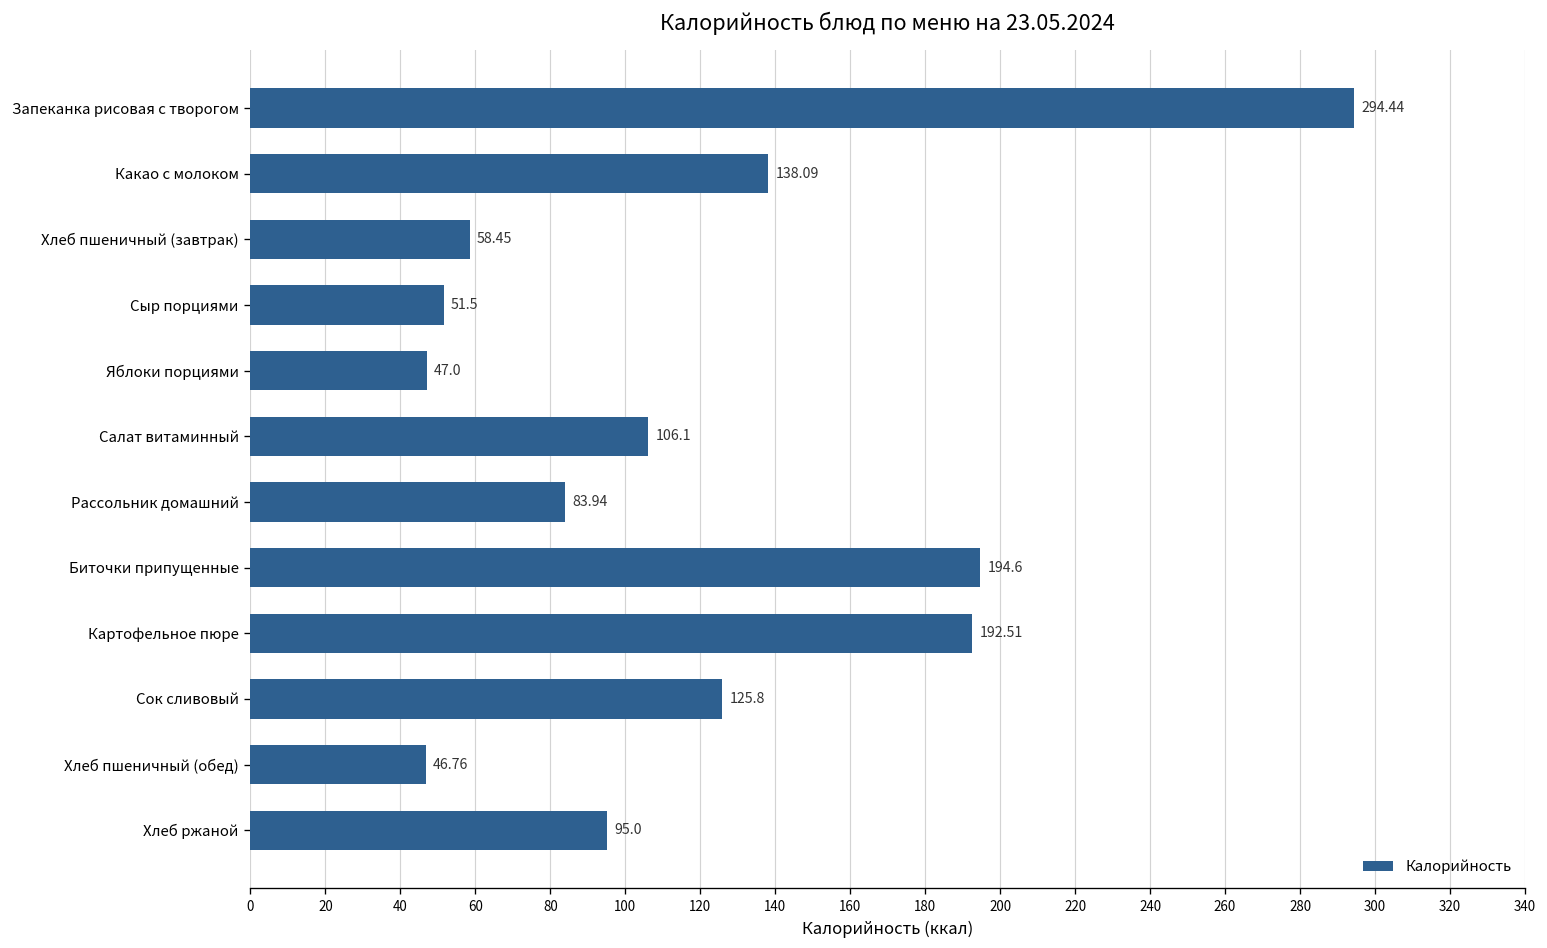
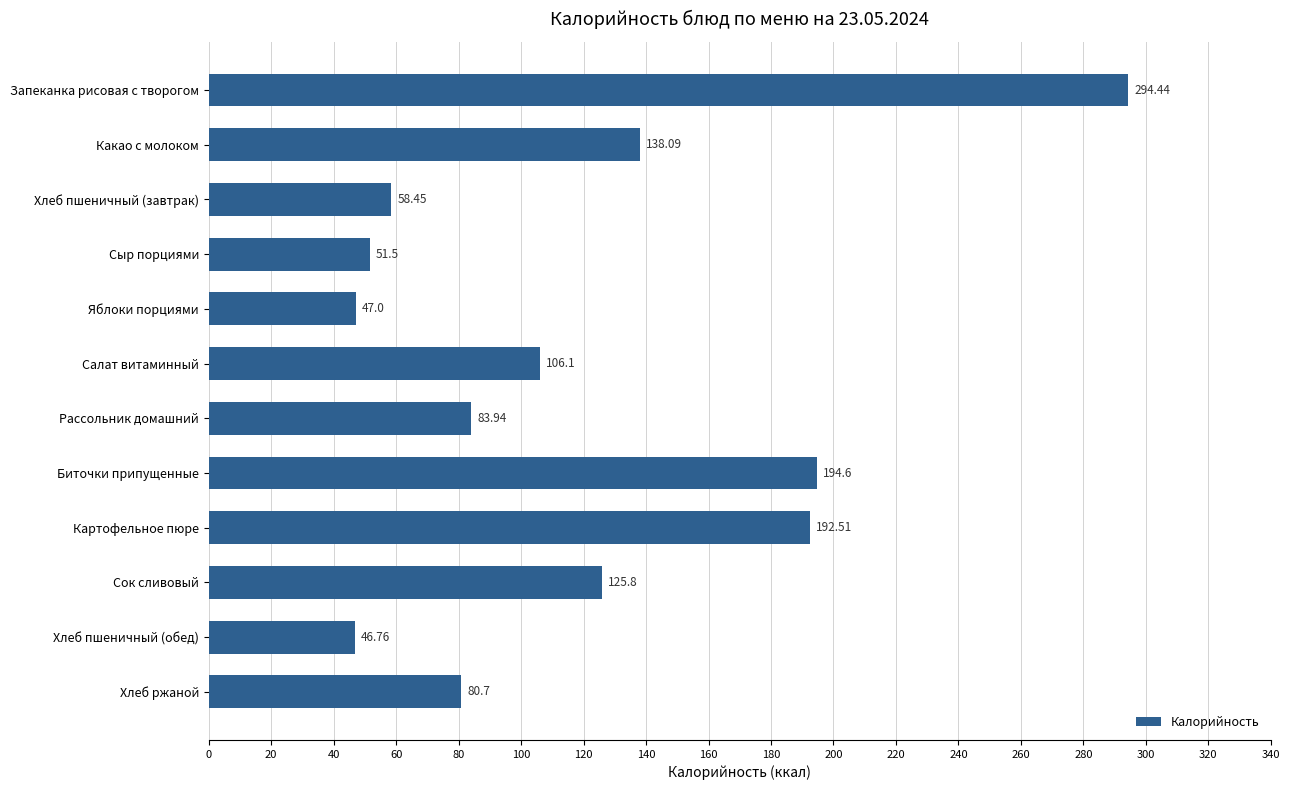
  {
    "Запеканка рисовая с творогом": 294.44,
    "Какао с молоком": 138.09,
    "Хлеб пшеничный (завтрак)": 58.45,
    "Сыр порциями": 51.5,
    "Яблоки порциями": 47.0,
    "Салат витаминный": 106.1,
    "Рассольник домашний": 83.94,
    "Биточки припущенные": 194.6,
    "Картофельное пюре": 192.51,
    "Сок сливовый": 125.8,
    "Хлеб пшеничный (обед)": 46.76,
-   "Хлеб ржаной": 95.0
+   "Хлеб ржаной": 80.7
  }
